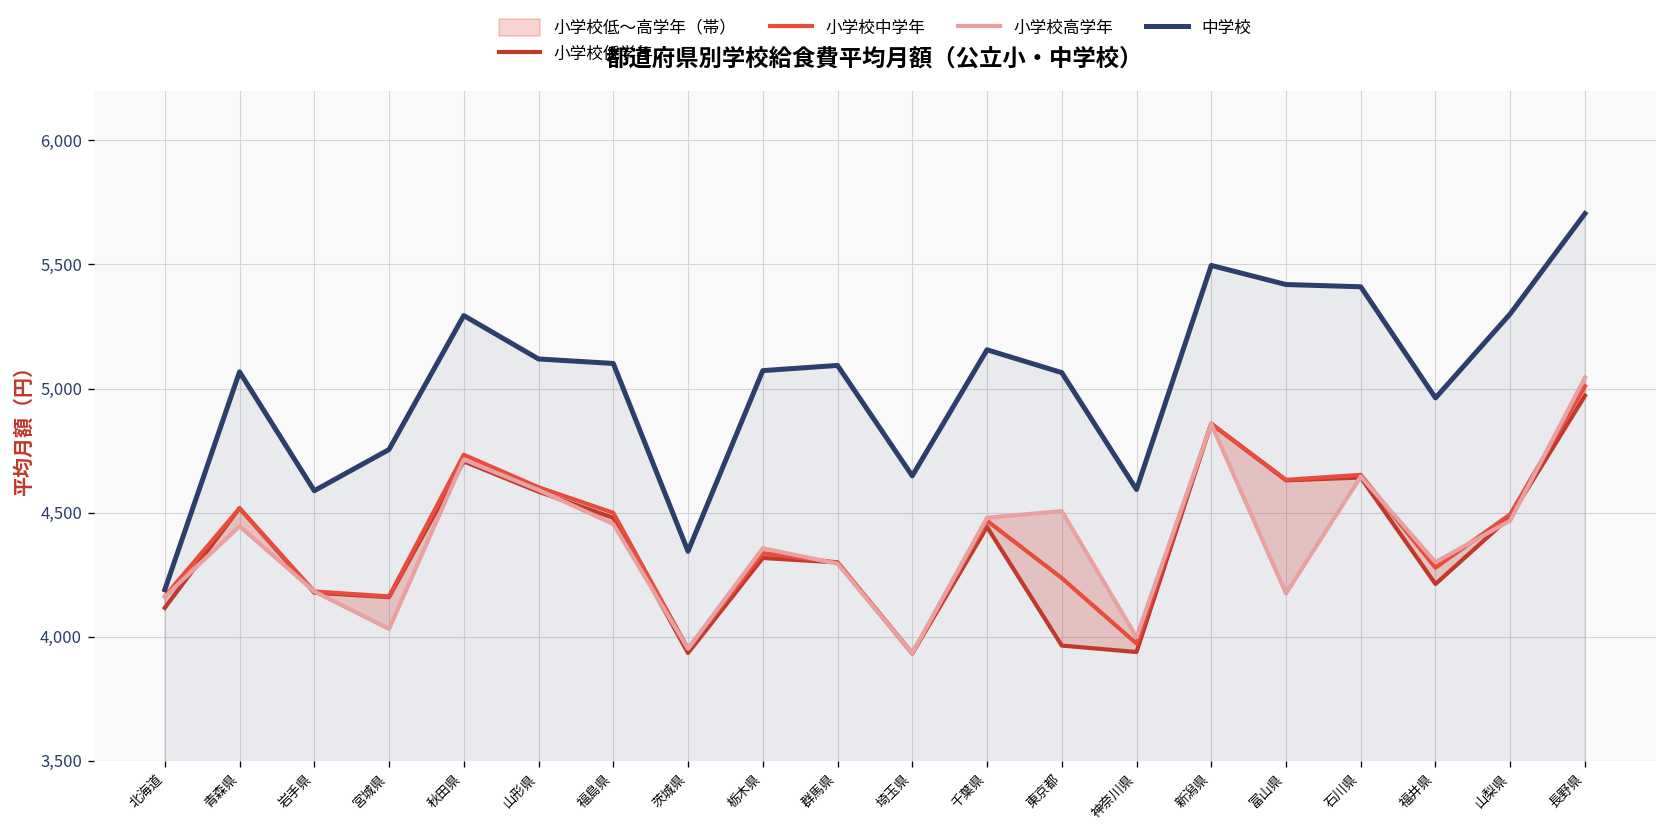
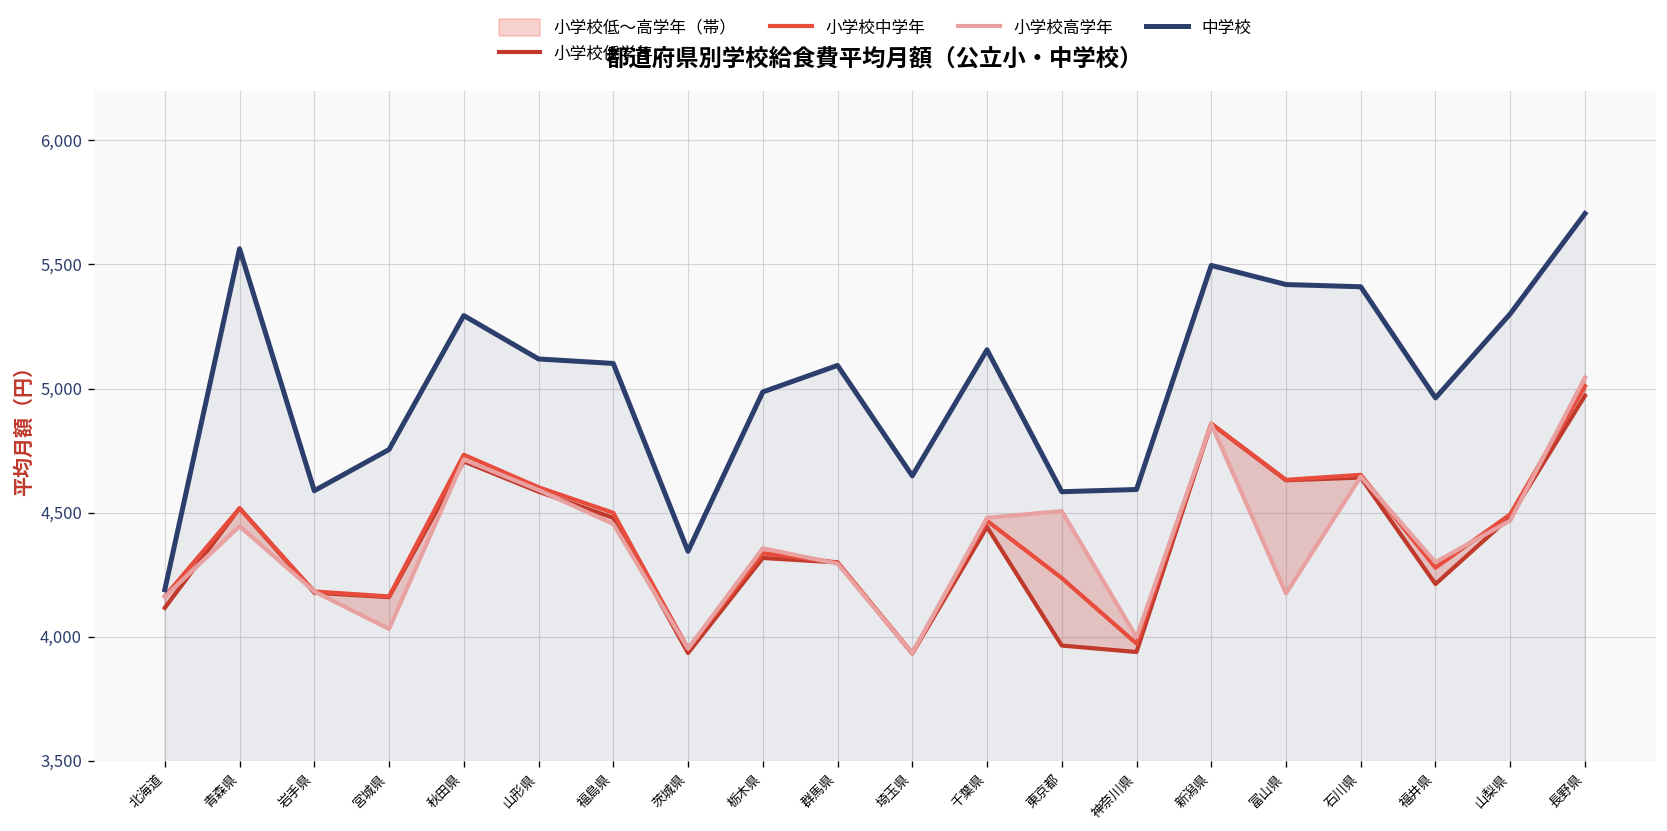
  {
    "小学校高学年": {
      "青森県": "4,450",
      "宮城県": "4,030",
      "福島県": "4,450",
      "富山県": "4,170",
      "山梨県": "4,470"
    },
    "中学校": {
      "北海道": "4,190",
-     "青森県": "5,070",
+     "青森県": "5,560",
      "岩手県": "4,590",
      "宮城県": "4,750",
      "秋田県": "5,290",
      "山形県": "5,120",
      "福島県": "5,100",
      "茨城県": "4,340",
-     "栃木県": "5,070",
+     "栃木県": "4,990",
      "群馬県": "5,090",
      "埼玉県": "4,650",
      "千葉県": "5,160",
-     "東京都": "5,060",
+     "東京都": "4,580",
      "神奈川県": "4,590",
      "新潟県": "5,500",
      "富山県": "5,420",
      "石川県": "5,410",
      "福井県": "4,960",
      "山梨県": "5,300",
      "長野県": "5,710"
    }
  }
